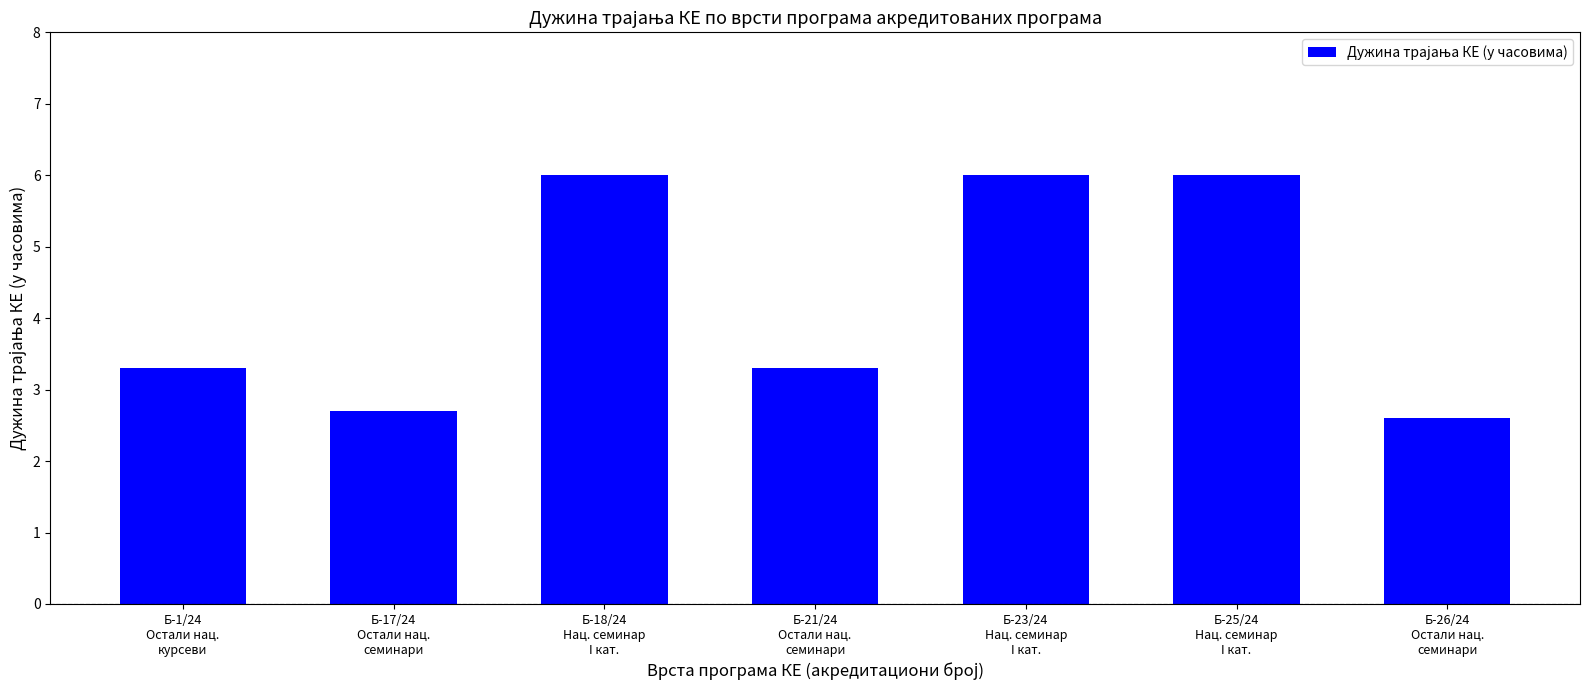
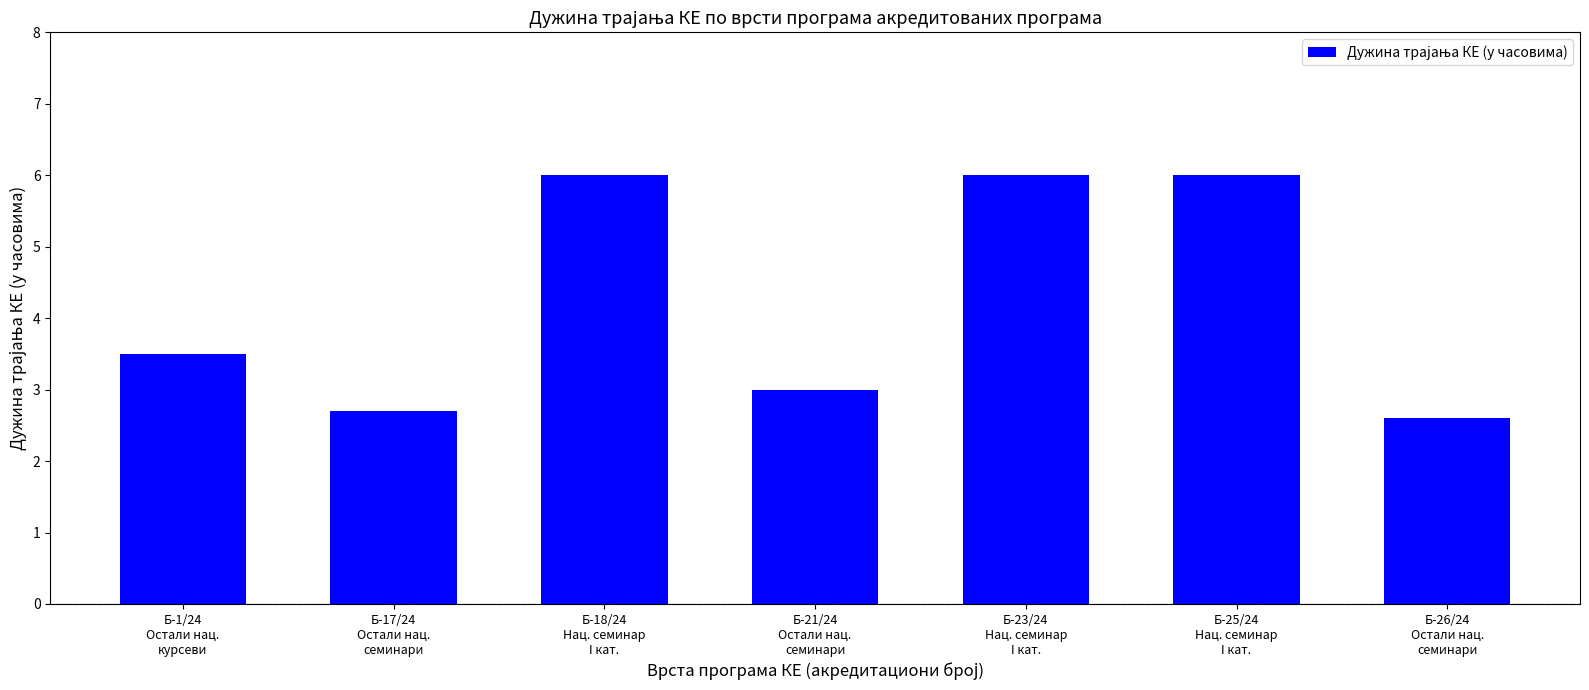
  {
-   "Б-1/24 Остали нац. курсеви": 3.3,
+   "Б-1/24 Остали нац. курсеви": 3.5,
    "Б-17/24 Остали нац. семинари": 2.7,
    "Б-18/24 Нац. семинар I кат.": 6.0,
-   "Б-21/24 Остали нац. семинари": 3.3,
+   "Б-21/24 Остали нац. семинари": 3.0,
    "Б-23/24 Нац. семинар I кат.": 6.0,
    "Б-25/24 Нац. семинар I кат.": 6.0,
    "Б-26/24 Остали нац. семинари": 2.6
  }
